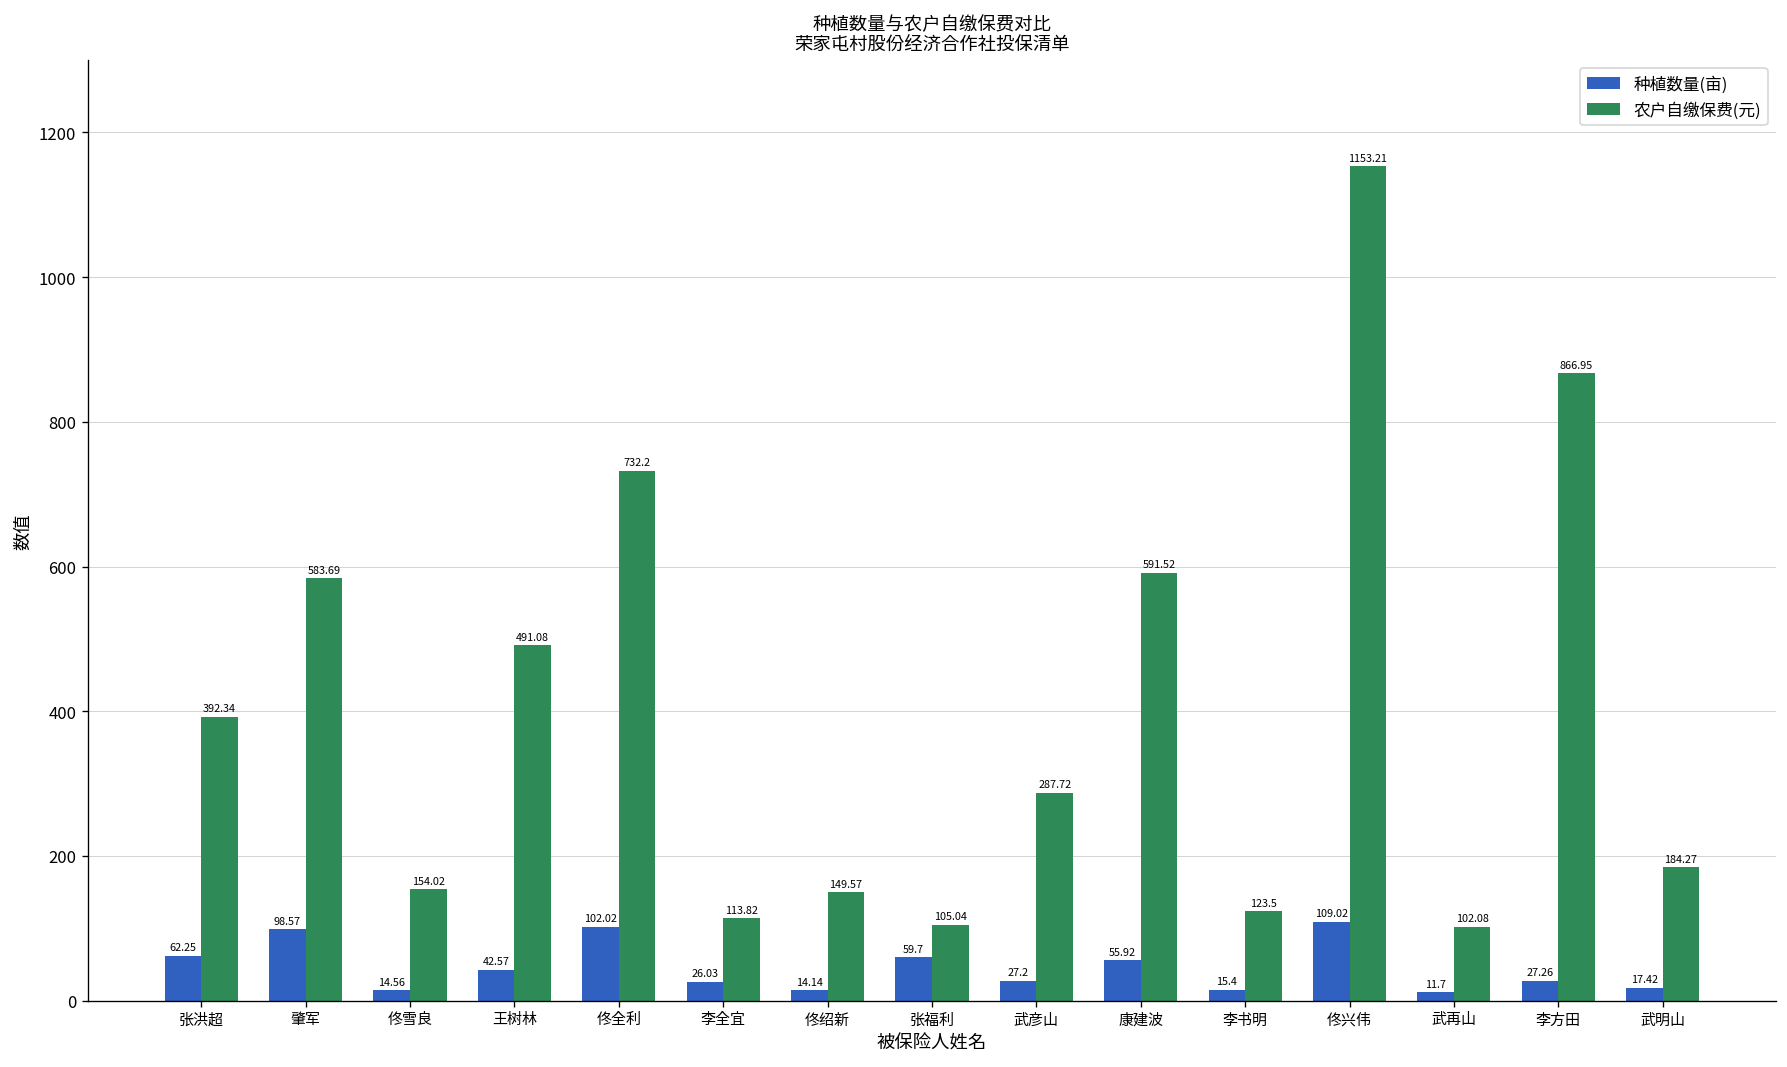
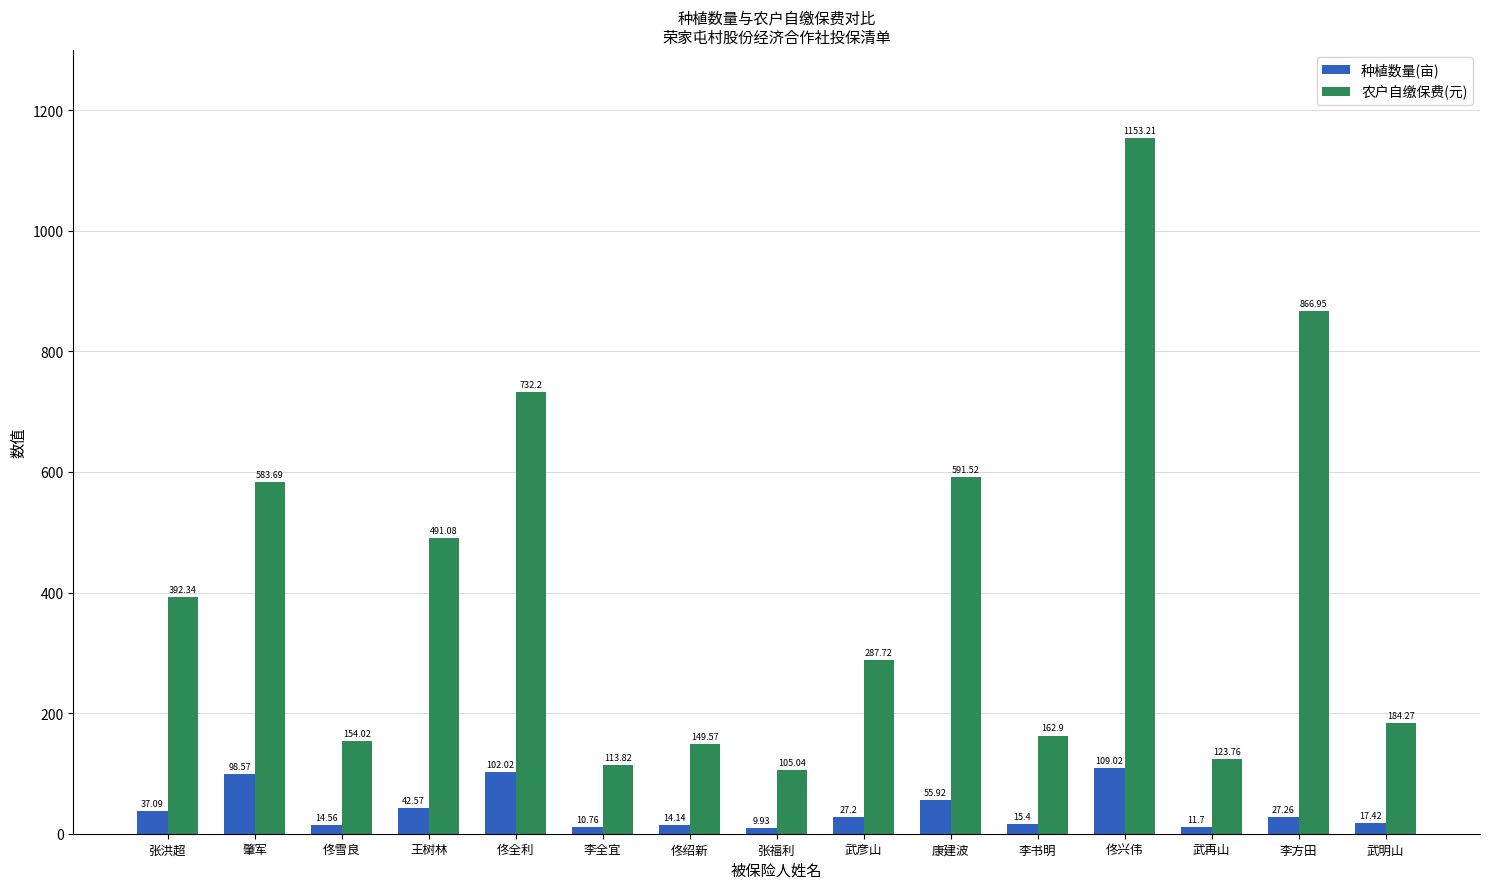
  {
    "种植数量(亩)": {
-     "张洪超": 62.25,
+     "张洪超": 37.09,
      "肇军": 98.57,
      "佟雪良": 14.56,
      "王树林": 42.57,
      "佟全利": 102.02,
-     "李全宜": 26.03,
+     "李全宜": 10.76,
      "佟绍新": 14.14,
-     "张福利": 59.7,
+     "张福利": 9.93,
      "武彦山": 27.2,
      "康建波": 55.92,
      "李书明": 15.4,
      "佟兴伟": 109.02,
      "武再山": 11.7,
      "李方田": 27.26,
      "武明山": 17.42
    },
    "农户自缴保费(元)": {
      "张洪超": 392.34,
      "肇军": 583.69,
      "佟雪良": 154.02,
      "王树林": 491.08,
      "佟全利": 732.2,
      "李全宜": 113.82,
      "佟绍新": 149.57,
      "张福利": 105.04,
      "武彦山": 287.72,
      "康建波": 591.52,
-     "李书明": 123.5,
+     "李书明": 162.9,
      "佟兴伟": 1153.21,
-     "武再山": 102.08,
+     "武再山": 123.76,
      "李方田": 866.95,
      "武明山": 184.27
    }
  }
